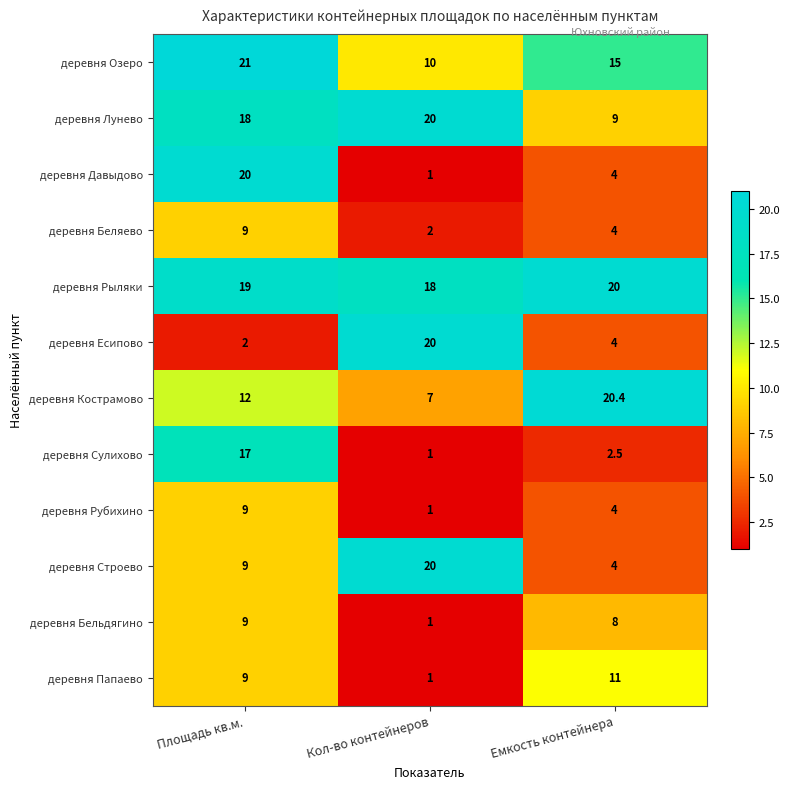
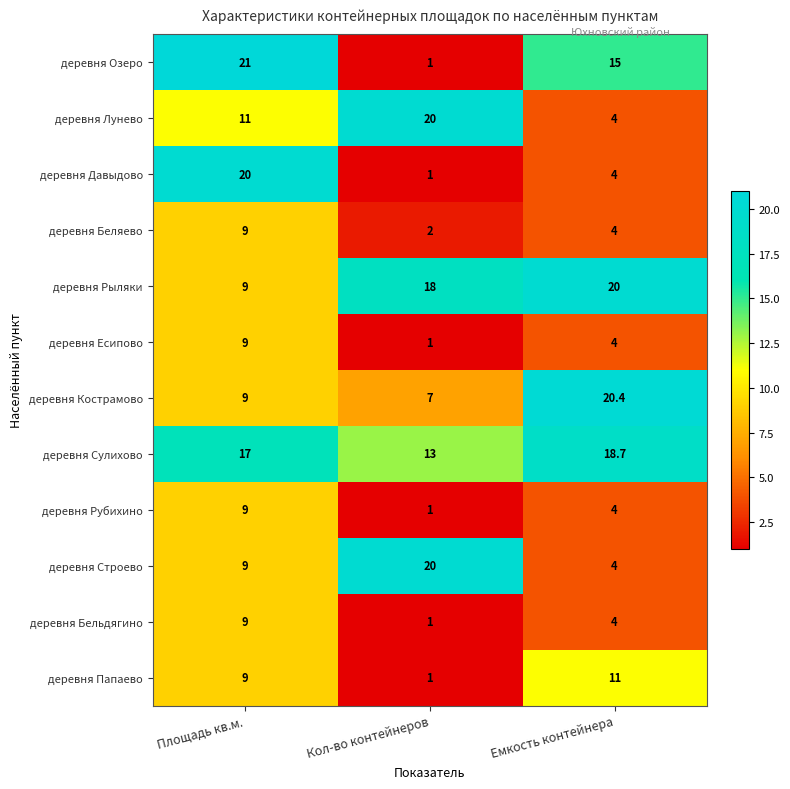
  {
    "деревня Озеро": {
      "Площадь кв.м.": 21,
-     "Кол-во контейнеров": 10,
+     "Кол-во контейнеров": 1,
      "Емкость контейнера": 15
    },
    "деревня Лунево": {
-     "Площадь кв.м.": 18,
+     "Площадь кв.м.": 11,
      "Кол-во контейнеров": 20,
-     "Емкость контейнера": 9
+     "Емкость контейнера": 4
    },
    "деревня Давыдово": {
      "Площадь кв.м.": 20,
      "Кол-во контейнеров": 1,
      "Емкость контейнера": 4
    },
    "деревня Беляево": {
      "Площадь кв.м.": 9,
      "Кол-во контейнеров": 2,
      "Емкость контейнера": 4
    },
    "деревня Рыляки": {
-     "Площадь кв.м.": 19,
+     "Площадь кв.м.": 9,
      "Кол-во контейнеров": 18,
      "Емкость контейнера": 20
    },
    "деревня Есипово": {
-     "Площадь кв.м.": 2,
-     "Кол-во контейнеров": 20,
+     "Площадь кв.м.": 9,
+     "Кол-во контейнеров": 1,
      "Емкость контейнера": 4
    },
    "деревня Кострамово": {
-     "Площадь кв.м.": 12,
+     "Площадь кв.м.": 9,
      "Кол-во контейнеров": 7,
      "Емкость контейнера": 20.4
    },
    "деревня Сулихово": {
      "Площадь кв.м.": 17,
-     "Кол-во контейнеров": 1,
-     "Емкость контейнера": 2.5
+     "Кол-во контейнеров": 13,
+     "Емкость контейнера": 18.7
    },
    "деревня Рубихино": {
      "Площадь кв.м.": 9,
      "Кол-во контейнеров": 1,
      "Емкость контейнера": 4
    },
    "деревня Строево": {
      "Площадь кв.м.": 9,
      "Кол-во контейнеров": 20,
      "Емкость контейнера": 4
    },
    "деревня Бельдягино": {
      "Площадь кв.м.": 9,
      "Кол-во контейнеров": 1,
-     "Емкость контейнера": 8
+     "Емкость контейнера": 4
    },
    "деревня Папаево": {
      "Площадь кв.м.": 9,
      "Кол-во контейнеров": 1,
      "Емкость контейнера": 11
    }
  }
